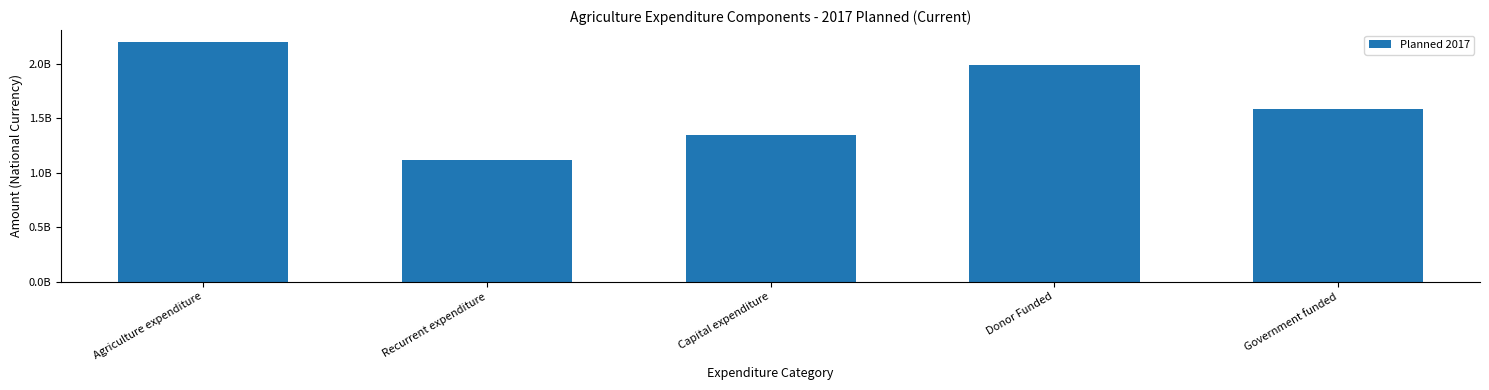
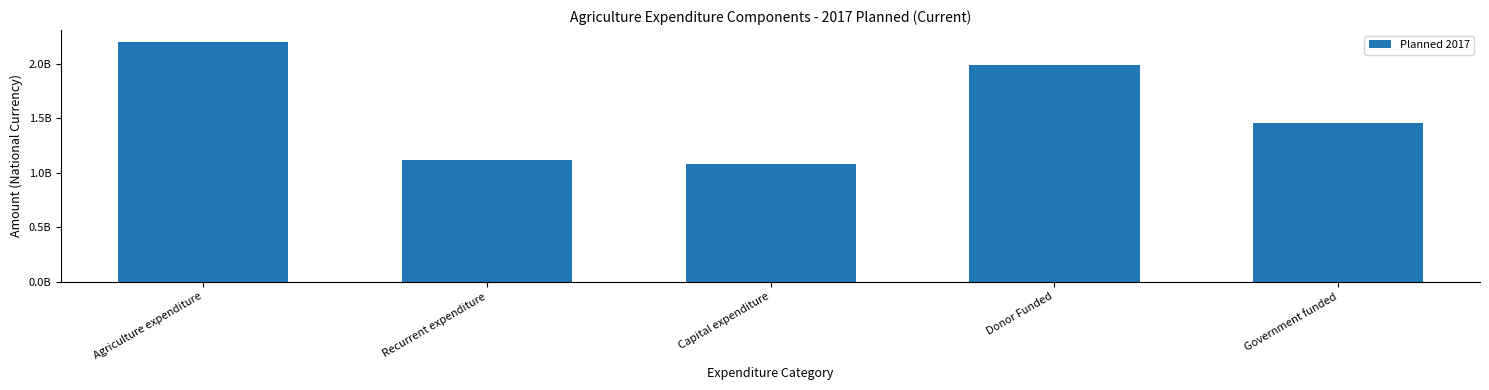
  {
    "Agriculture expenditure": 2200000000,
    "Recurrent expenditure": 1120000000,
-   "Capital expenditure": 1340000000,
+   "Capital expenditure": 1080000000,
    "Donor Funded": 1990000000,
-   "Government funded": 1590000000
+   "Government funded": 1460000000
  }
